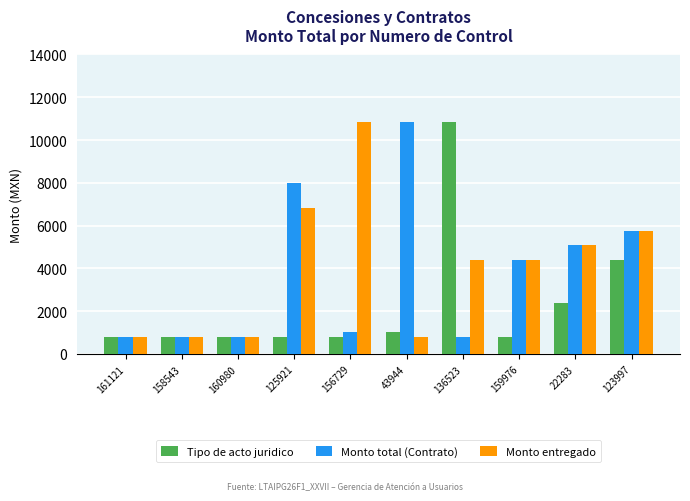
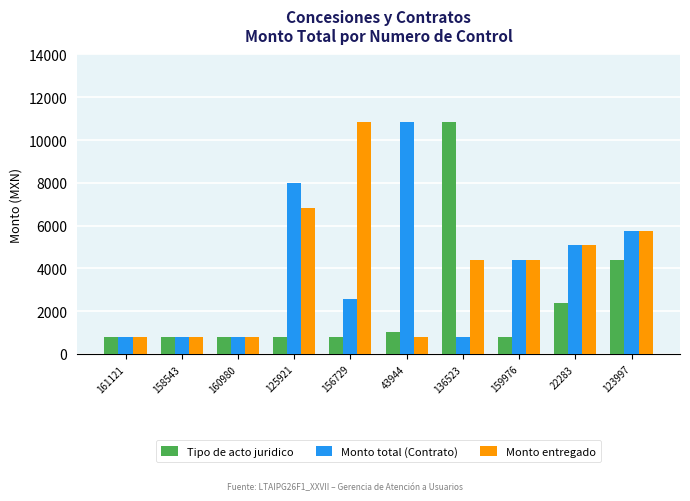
  {
    "Tipo de acto juridico": {
      "161121": 800,
      "158543": 800,
      "160980": 800,
      "125921": 800,
      "156729": 800,
      "43944": 1000,
      "136523": 10900,
      "159976": 800,
      "22283": 2400,
      "123997": 4400
    },
    "Monto total (Contrato)": {
      "161121": 800,
      "158543": 800,
      "160980": 800,
      "125921": 8000,
-     "156729": 1000,
+     "156729": 2600,
      "43944": 10900,
      "136523": 800,
      "159976": 4400,
      "22283": 5100,
      "123997": 5800
    },
    "Monto entregado": {
      "161121": 800,
      "158543": 800,
      "160980": 800,
      "125921": 6800,
      "156729": 10900,
      "43944": 800,
      "136523": 4400,
      "159976": 4400,
      "22283": 5100,
      "123997": 5800
    }
  }
